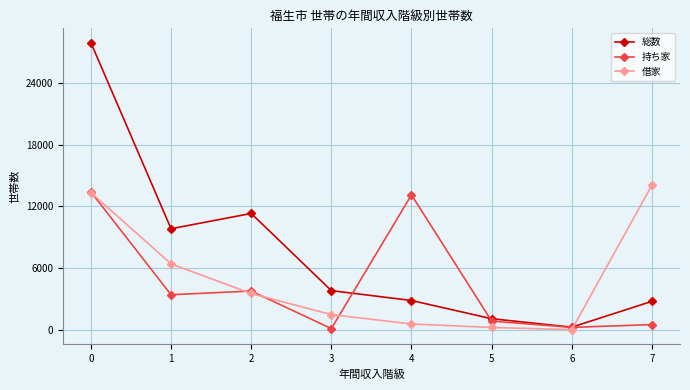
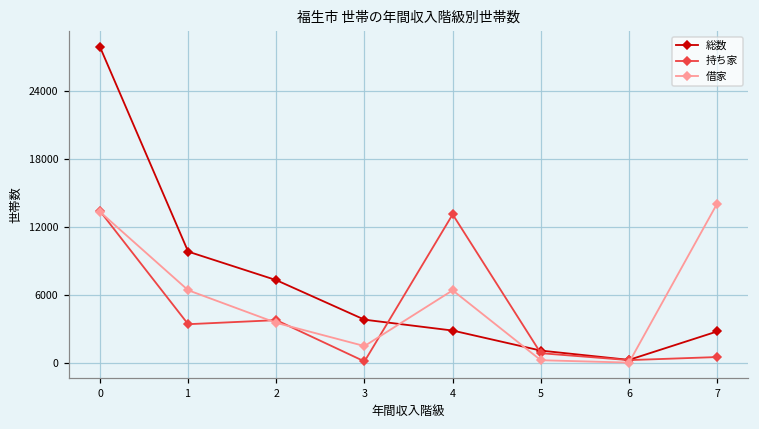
  {
    "総数": {
      "0": 27900,
      "1": 9800,
-     "2": 11300,
+     "2": 7300,
      "3": 3800,
      "4": 2900,
      "7": 2800
    },
    "持ち家": {
      "1": 3400,
      "3": 100,
      "4": 13100,
      "7": 500
    },
    "借家": {
      "1": 6400,
      "3": 1500,
-     "4": 600,
+     "4": 6400,
      "5": 200,
      "7": 14100
    }
  }
